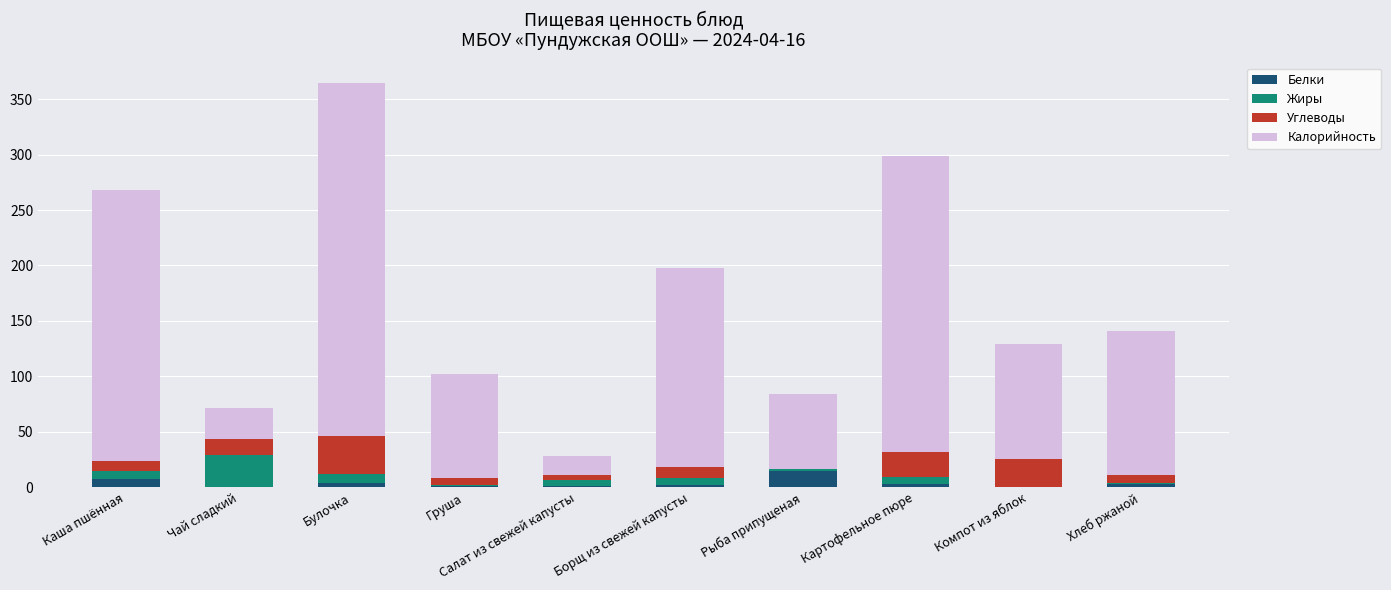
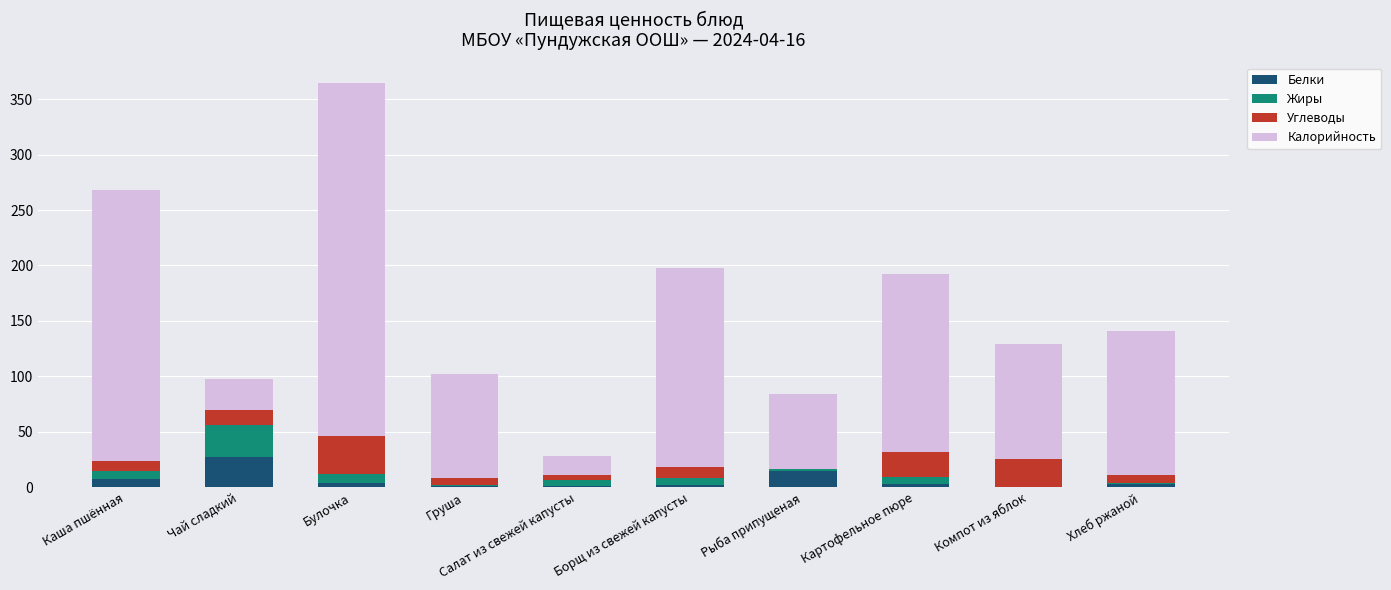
  {
    "Белки": {
      "Каша пшённая": 7,
-     "Чай сладкий": 0,
+     "Чай сладкий": 27,
      "Булочка": 4,
      "Рыба припущеная": 15,
      "Картофельное пюре": 3,
      "Компот из яблок": 0,
      "Хлеб ржаной": 3
    },
    "Жиры": {
      "Каша пшённая": 8,
      "Чай сладкий": 29,
      "Булочка": 8,
      "Салат из свежей капусты": 5,
      "Борщ из свежей капусты": 6,
      "Картофельное пюре": 6,
      "Компот из яблок": 0
    },
    "Углеводы": {
      "Каша пшённая": 9,
      "Чай сладкий": 14,
      "Булочка": 34,
      "Груша": 6,
      "Салат из свежей капусты": 5,
      "Борщ из свежей капусты": 10,
      "Рыба припущеная": 0,
      "Картофельное пюре": 23,
      "Компот из яблок": 25,
      "Хлеб ржаной": 7
    },
    "Калорийность": {
      "Каша пшённая": 244,
      "Чай сладкий": 28,
      "Булочка": 319,
      "Груша": 94,
      "Салат из свежей капусты": 17,
      "Борщ из свежей капусты": 180,
      "Рыба припущеная": 68,
-     "Картофельное пюре": 267,
+     "Картофельное пюре": 160,
      "Компот из яблок": 104,
      "Хлеб ржаной": 130
    }
  }
